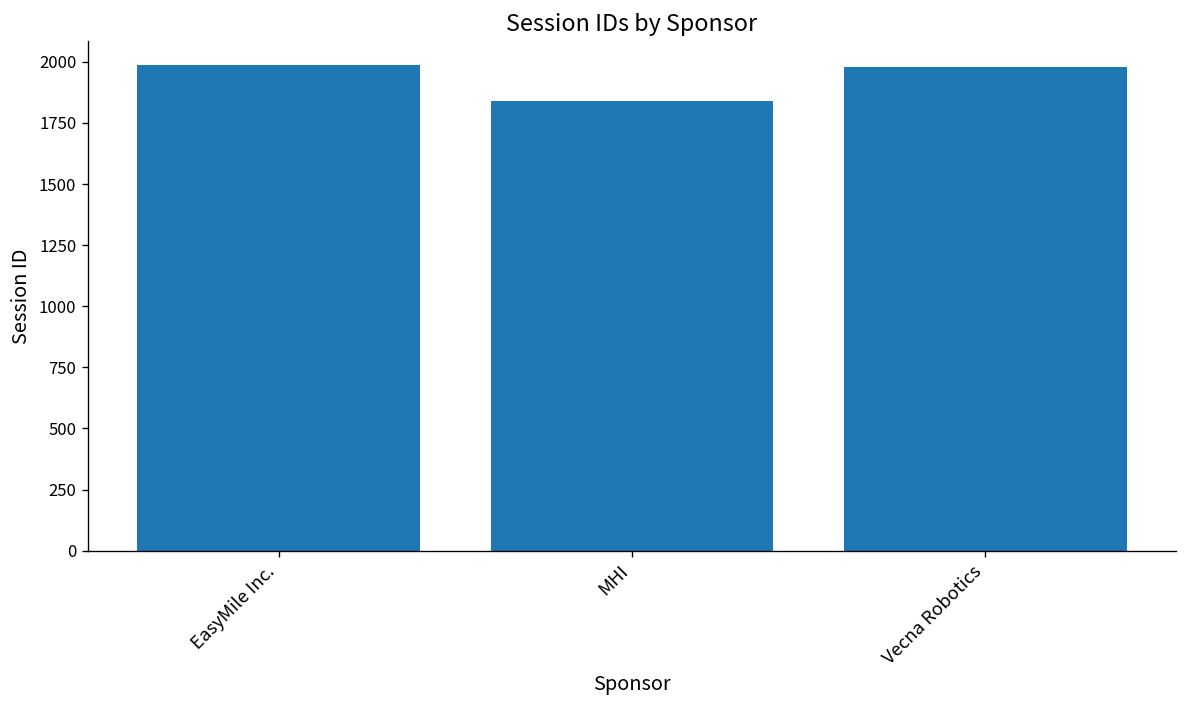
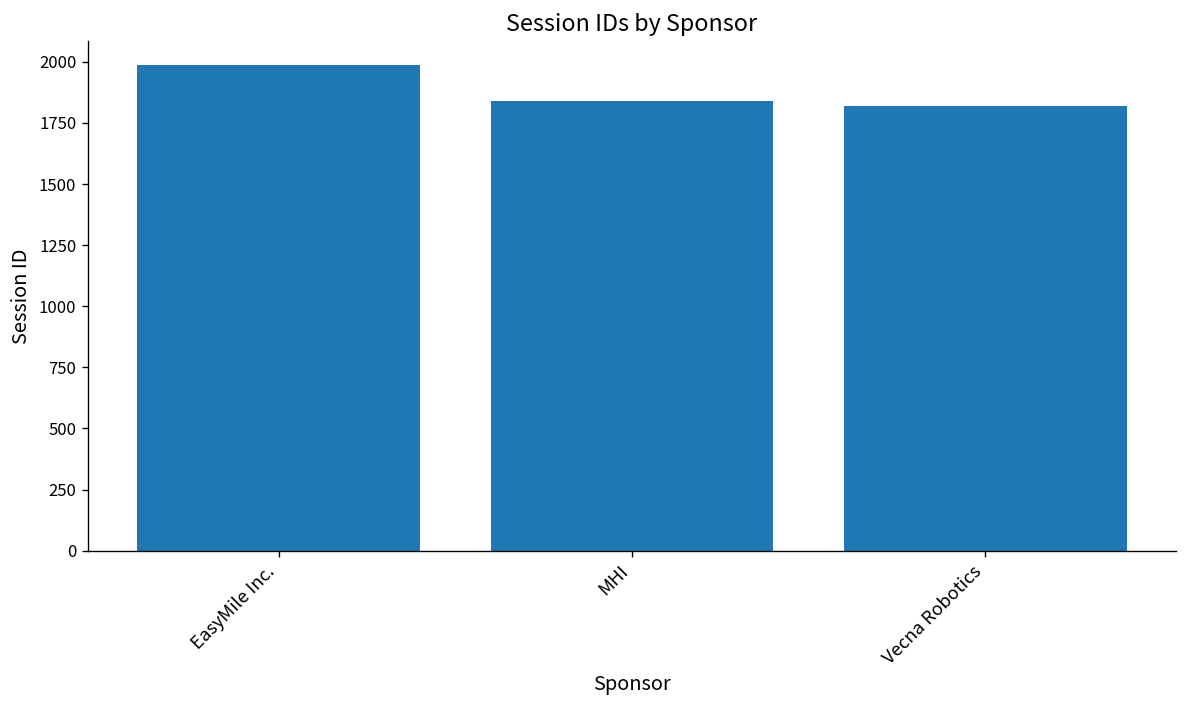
  {
    "EasyMile Inc.": 1990,
    "MHI": 1840,
-   "Vecna Robotics": 1980
+   "Vecna Robotics": 1820
  }
